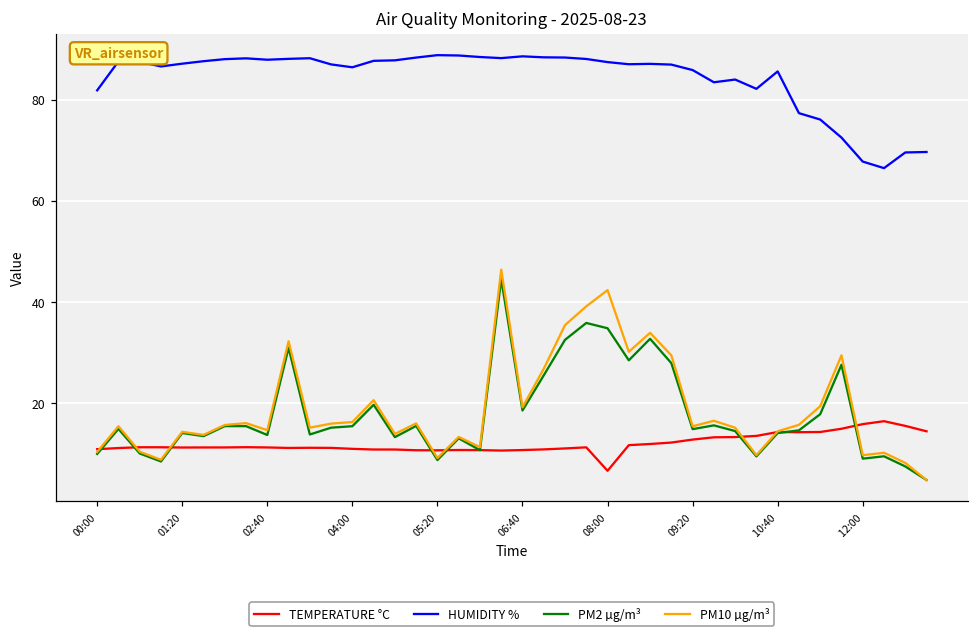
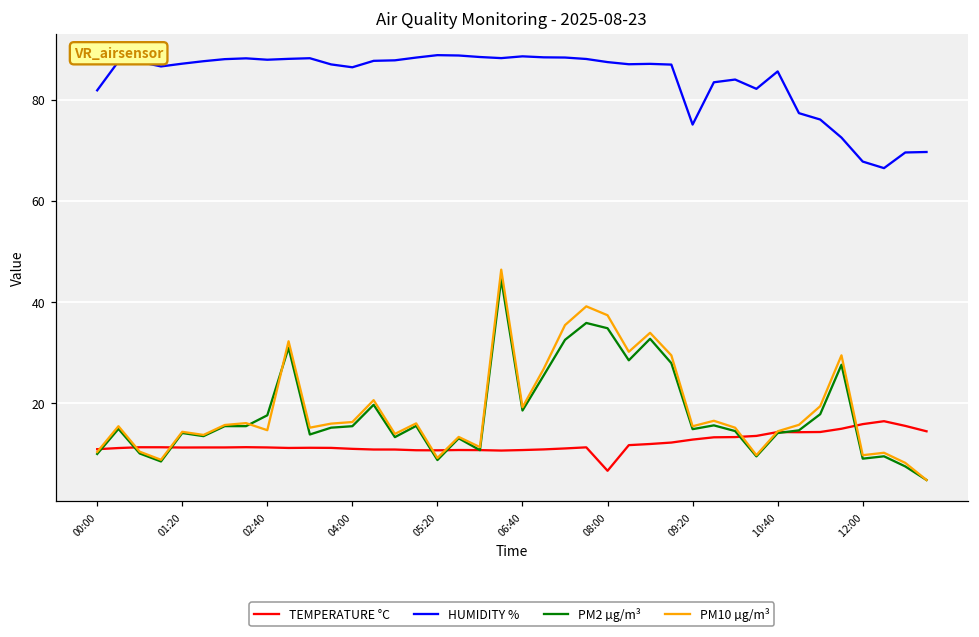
  {
    "TEMPERATURE °C": {
      "01:20": 11,
      "02:40": 11,
      "04:00": 11,
      "05:20": 11,
      "06:40": 11,
      "08:00": 7,
      "09:20": 13,
      "12:00": 16
    },
    "HUMIDITY %": {
      "00:00": 82,
      "01:20": 87,
      "02:40": 88,
      "04:00": 86,
      "05:20": 89,
      "06:40": 89,
      "08:00": 87,
-     "09:20": 86,
+     "09:20": 75,
      "10:40": 86,
      "12:00": 68
    },
    "PM2 µg/m³": {
-     "02:40": 14,
+     "02:40": 18,
      "04:00": 15,
      "06:40": 19,
      "08:00": 35,
      "09:20": 15,
      "12:00": 9
    },
    "PM10 µg/m³": {
      "02:40": 15,
      "04:00": 16,
      "06:40": 19,
-     "08:00": 42,
+     "08:00": 37,
      "09:20": 15,
      "12:00": 10
    }
  }
